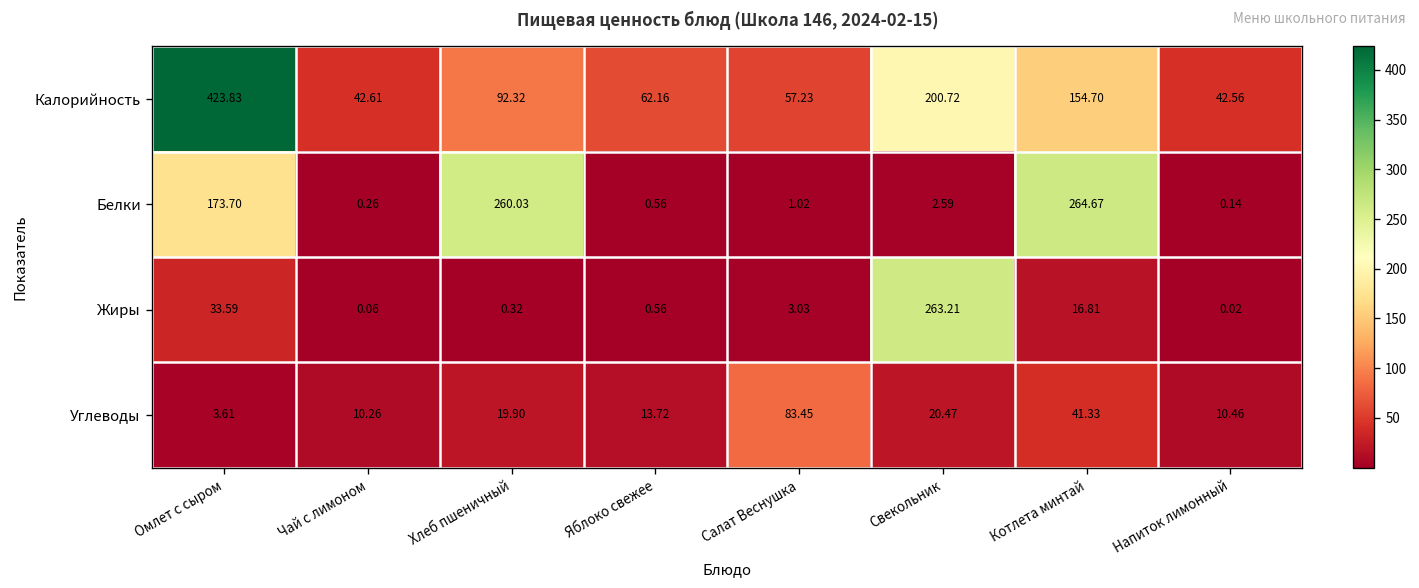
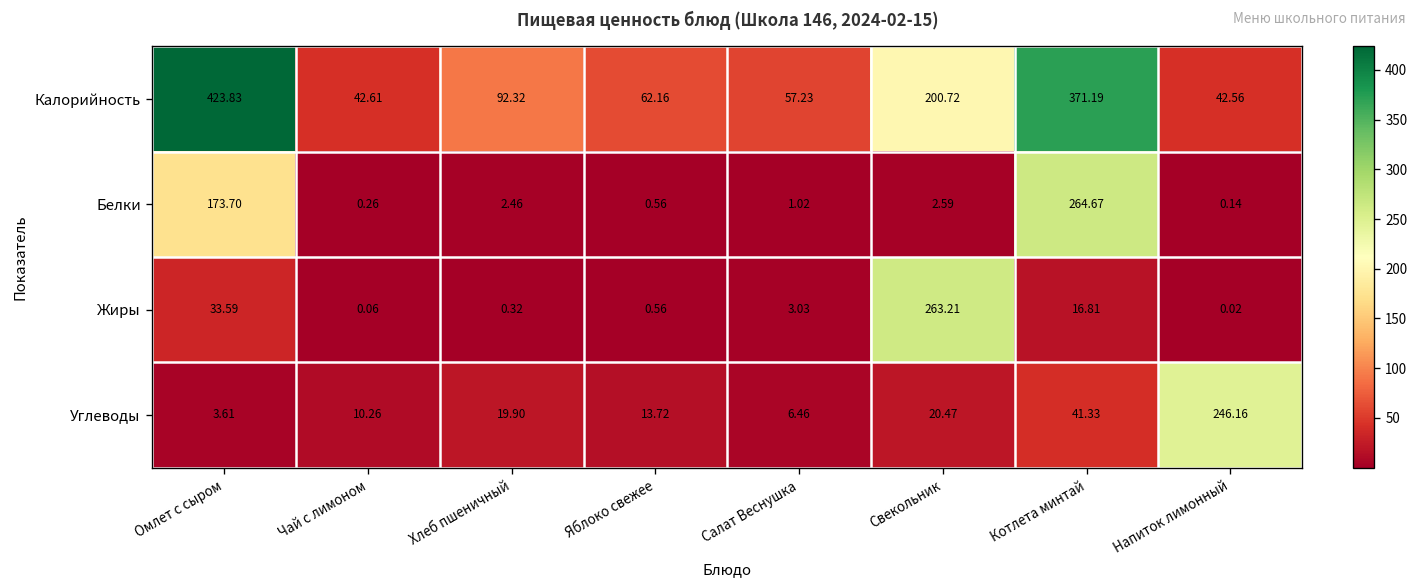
  {
    "Калорийность": {
      "Омлет с сыром": 423.83,
      "Чай с лимоном": 42.61,
      "Хлеб пшеничный": 92.32,
      "Яблоко свежее": 62.16,
      "Салат Веснушка": 57.23,
      "Свекольник": 200.72,
-     "Котлета минтай": 154.70,
+     "Котлета минтай": 371.19,
      "Напиток лимонный": 42.56
    },
    "Белки": {
      "Омлет с сыром": 173.70,
      "Чай с лимоном": 0.26,
-     "Хлеб пшеничный": 260.03,
+     "Хлеб пшеничный": 2.46,
      "Яблоко свежее": 0.56,
      "Салат Веснушка": 1.02,
      "Свекольник": 2.59,
      "Котлета минтай": 264.67,
      "Напиток лимонный": 0.14
    },
    "Жиры": {
      "Омлет с сыром": 33.59,
      "Чай с лимоном": 0.06,
      "Хлеб пшеничный": 0.32,
      "Яблоко свежее": 0.56,
      "Салат Веснушка": 3.03,
      "Свекольник": 263.21,
      "Котлета минтай": 16.81,
      "Напиток лимонный": 0.02
    },
    "Углеводы": {
      "Омлет с сыром": 3.61,
      "Чай с лимоном": 10.26,
      "Хлеб пшеничный": 19.90,
      "Яблоко свежее": 13.72,
-     "Салат Веснушка": 83.45,
+     "Салат Веснушка": 6.46,
      "Свекольник": 20.47,
      "Котлета минтай": 41.33,
-     "Напиток лимонный": 10.46
+     "Напиток лимонный": 246.16
    }
  }
